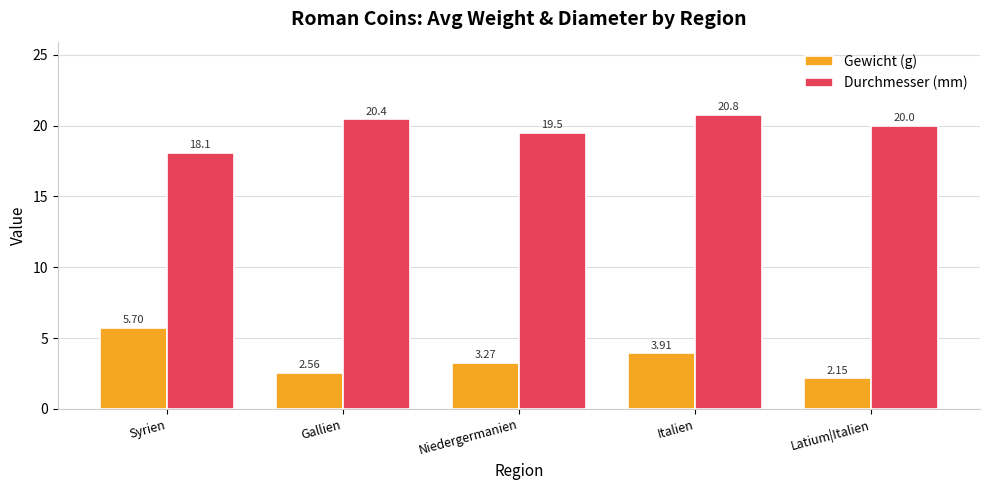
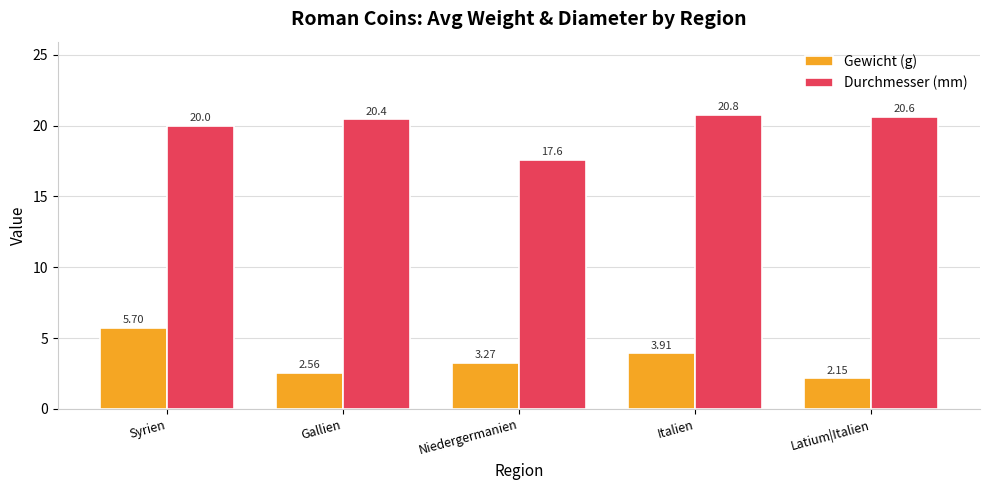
  {
    "Gewicht (g)": {
      "Syrien": 5.70,
      "Gallien": 2.56,
      "Niedergermanien": 3.27,
      "Italien": 3.91,
      "Latium|Italien": 2.15
    },
    "Durchmesser (mm)": {
-     "Syrien": 18.1,
+     "Syrien": 20.0,
      "Gallien": 20.4,
-     "Niedergermanien": 19.5,
+     "Niedergermanien": 17.6,
      "Italien": 20.8,
-     "Latium|Italien": 20.0
+     "Latium|Italien": 20.6
    }
  }
